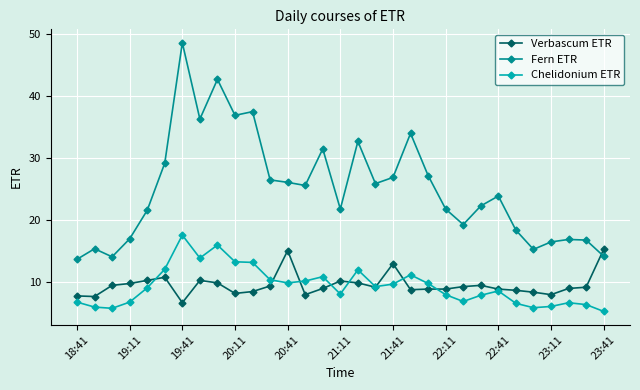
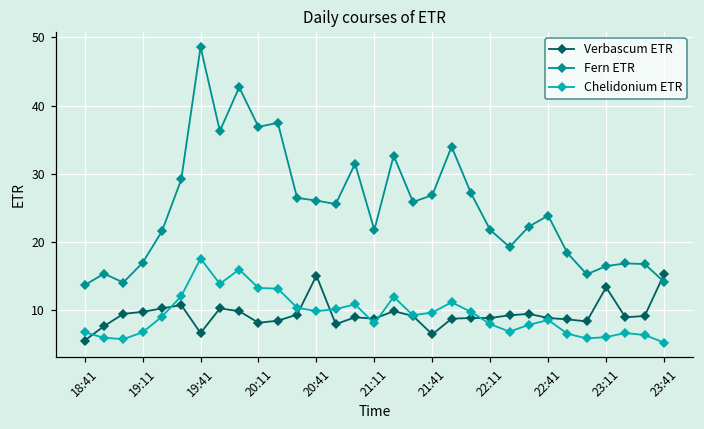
  {
    "Verbascum ETR": {
-     "18:41": 8,
+     "18:41": 6,
      "19:11": 10,
      "19:41": 7,
      "20:11": 8,
      "20:41": 15,
-     "21:11": 10,
-     "21:41": 13,
+     "21:11": 9,
+     "21:41": 7,
      "22:11": 9,
-     "23:11": 8,
+     "23:11": 13,
      "23:41": 15
    }
  }
